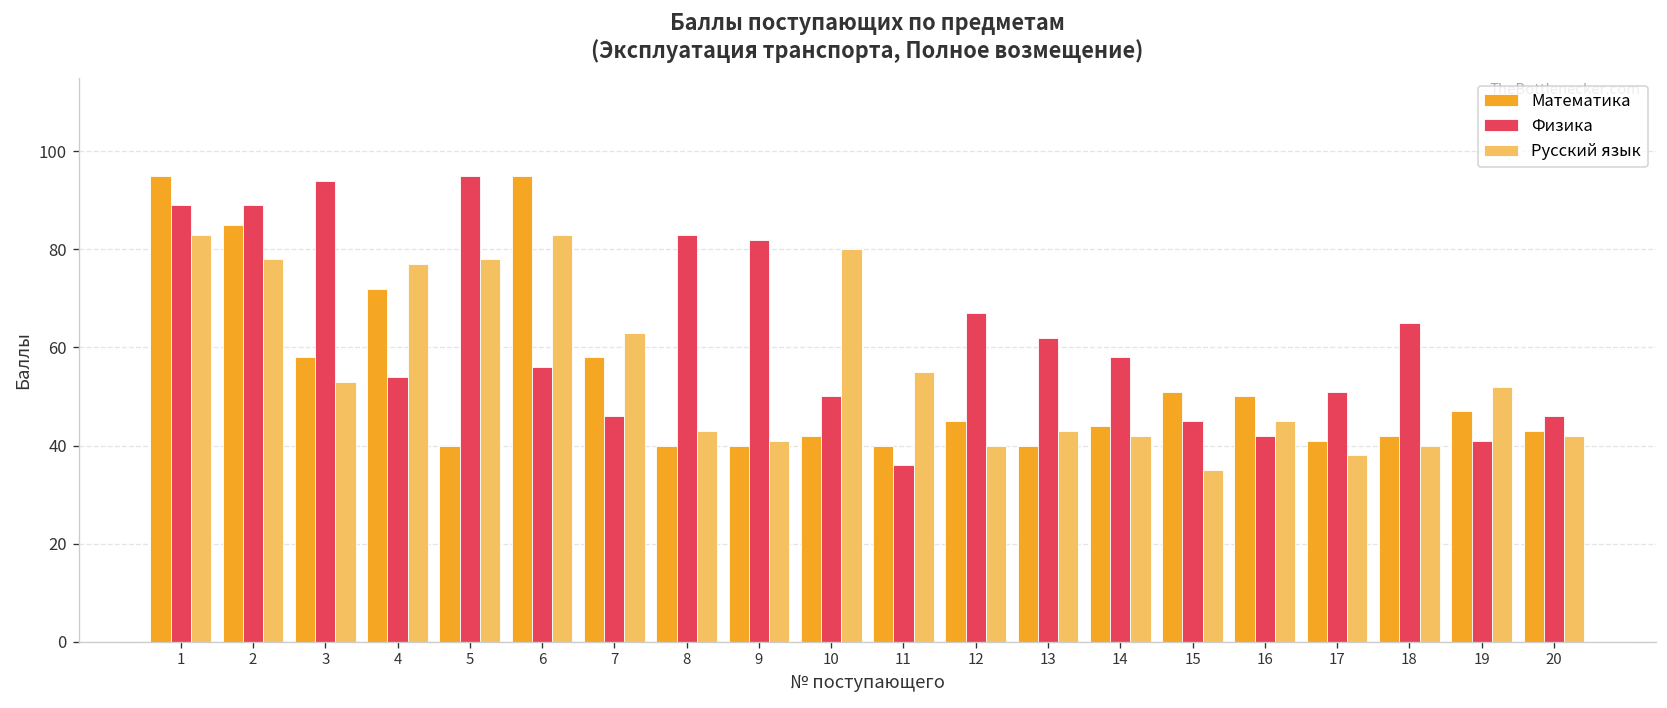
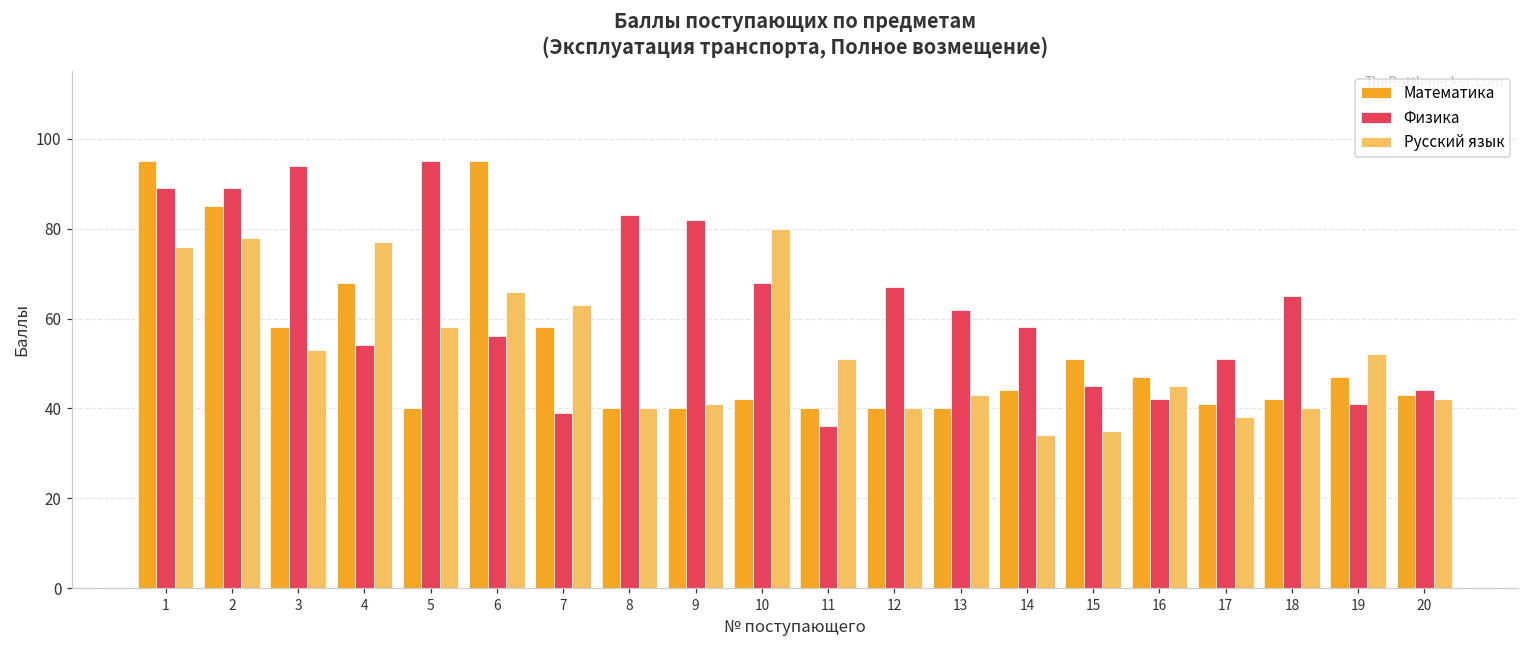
  {
    "Математика": {
      "1": 95,
      "2": 85,
      "3": 58,
-     "4": 72,
+     "4": 68,
      "5": 40,
      "6": 95,
      "7": 58,
      "8": 40,
      "9": 40,
      "10": 42,
      "11": 40,
-     "12": 45,
+     "12": 40,
      "13": 40,
      "14": 44,
      "15": 51,
-     "16": 50,
+     "16": 47,
      "17": 41,
      "18": 42,
      "19": 47,
      "20": 43
    },
    "Физика": {
      "1": 89,
      "2": 89,
      "3": 94,
      "4": 54,
      "5": 95,
      "6": 56,
-     "7": 46,
+     "7": 39,
      "8": 83,
      "9": 82,
-     "10": 50,
+     "10": 68,
      "11": 36,
      "12": 67,
      "13": 62,
      "14": 58,
      "15": 45,
      "16": 42,
      "17": 51,
      "18": 65,
      "19": 41,
-     "20": 46
+     "20": 44
    },
    "Русский язык": {
-     "1": 83,
+     "1": 76,
      "2": 78,
      "3": 53,
      "4": 77,
-     "5": 78,
-     "6": 83,
+     "5": 58,
+     "6": 66,
      "7": 63,
-     "8": 43,
+     "8": 40,
      "9": 41,
      "10": 80,
-     "11": 55,
+     "11": 51,
      "12": 40,
      "13": 43,
-     "14": 42,
+     "14": 34,
      "15": 35,
      "16": 45,
      "17": 38,
      "18": 40,
      "19": 52,
      "20": 42
    }
  }
